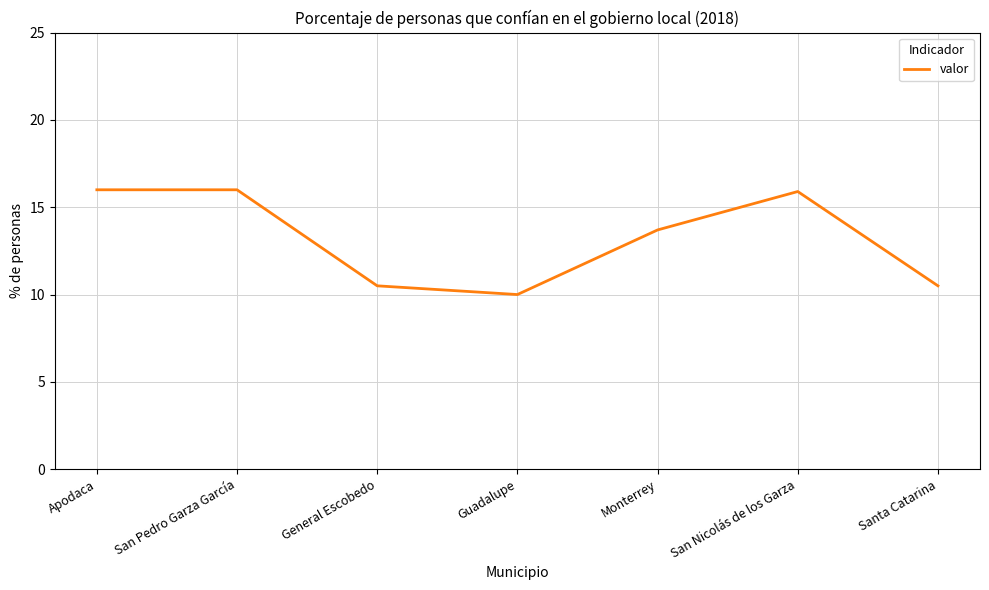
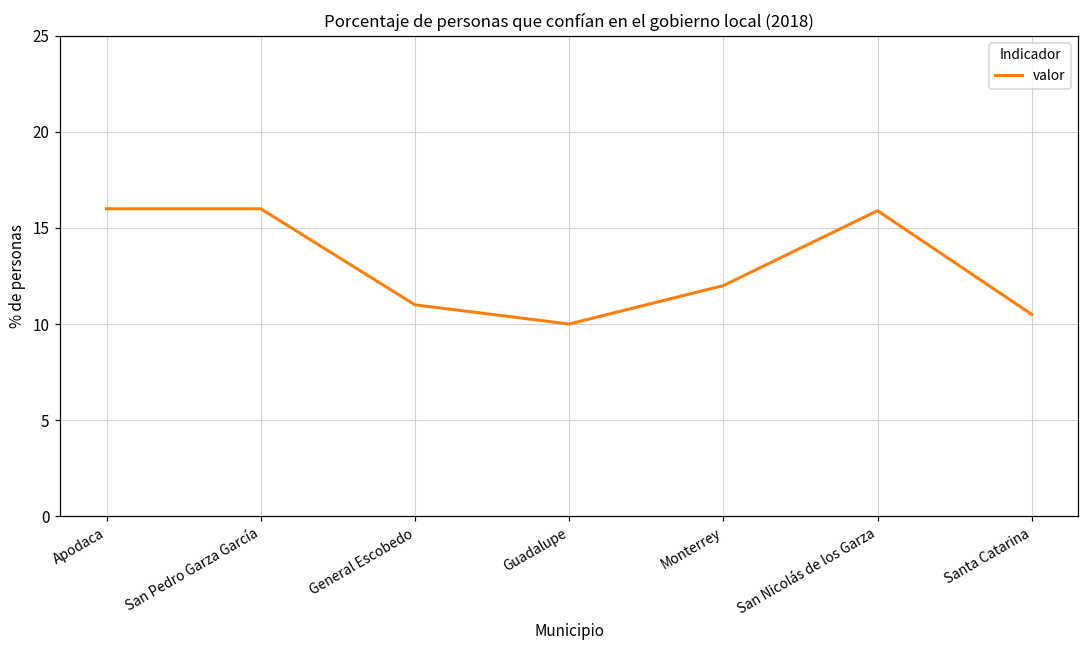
  {
    "Apodaca": 16.0,
    "San Pedro Garza García": 16.0,
-   "General Escobedo": 10.5,
+   "General Escobedo": 11.0,
    "Guadalupe": 10.0,
-   "Monterrey": 13.7,
+   "Monterrey": 12.0,
    "San Nicolás de los Garza": 15.9,
    "Santa Catarina": 10.5
  }
